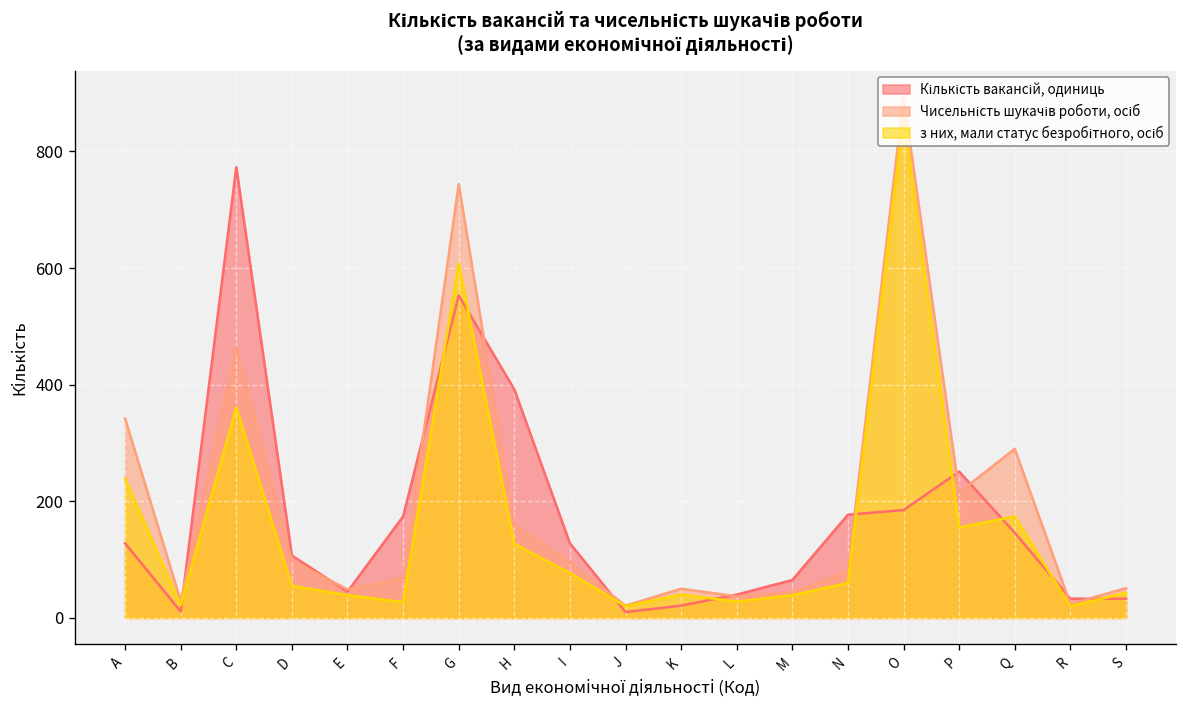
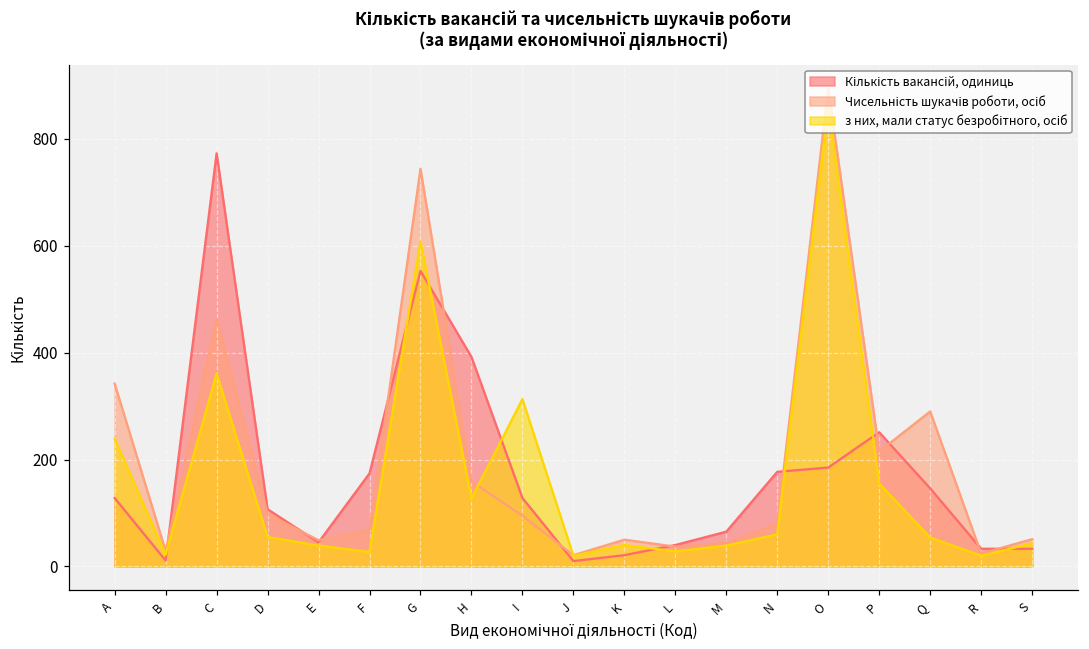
  {
    "з них, мали статус безробітного, осіб": {
      "A": 240,
      "B": 20,
      "C": 360,
      "D": 60,
      "E": 40,
      "F": 30,
      "G": 610,
      "H": 130,
-     "I": 80,
+     "I": 310,
      "K": 40,
      "L": 30,
      "N": 60,
      "P": 160,
-     "Q": 170,
+     "Q": 50,
      "S": 40
    }
  }
